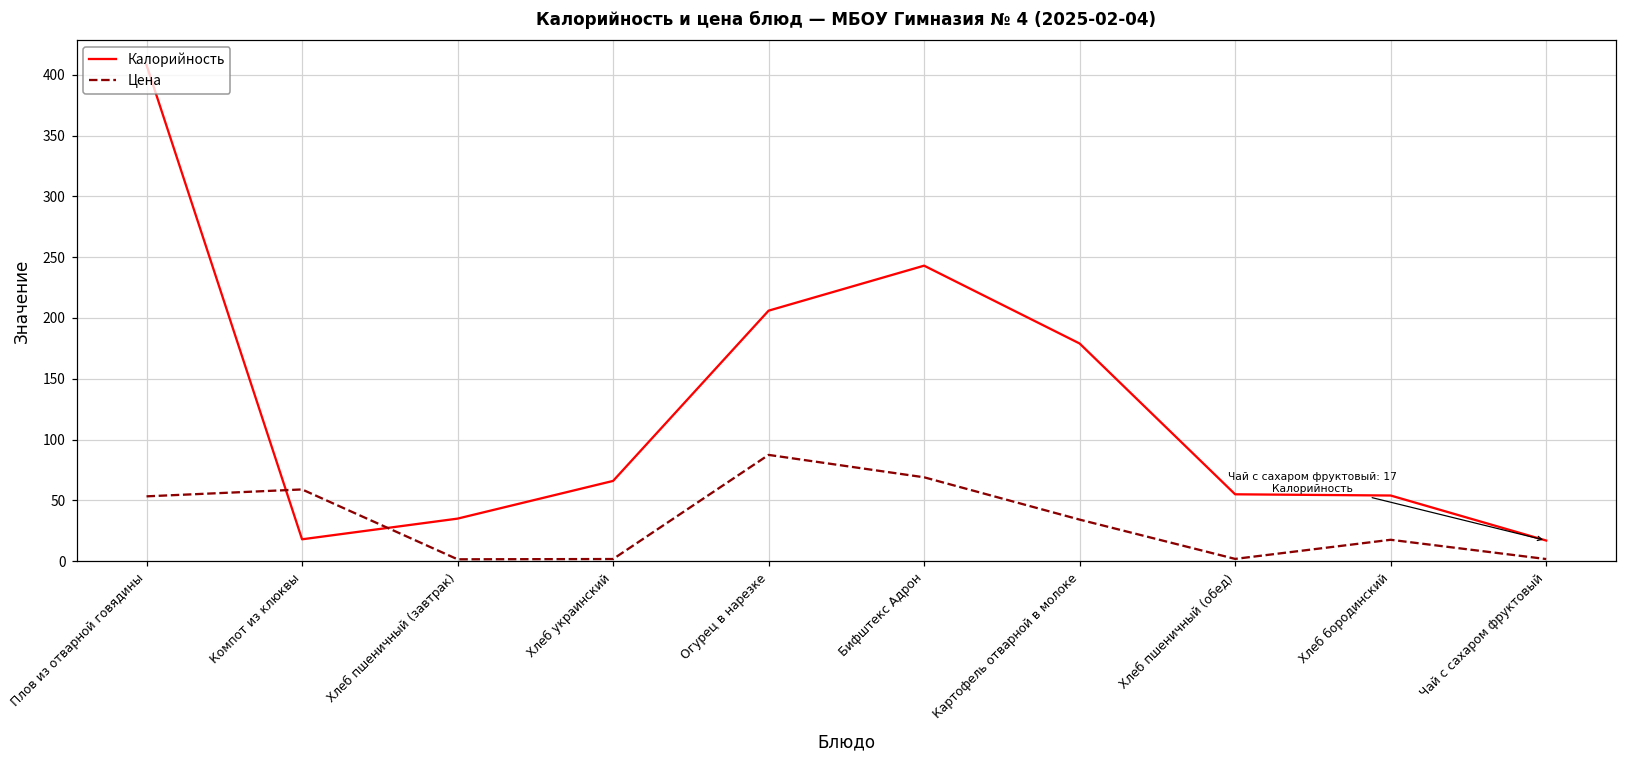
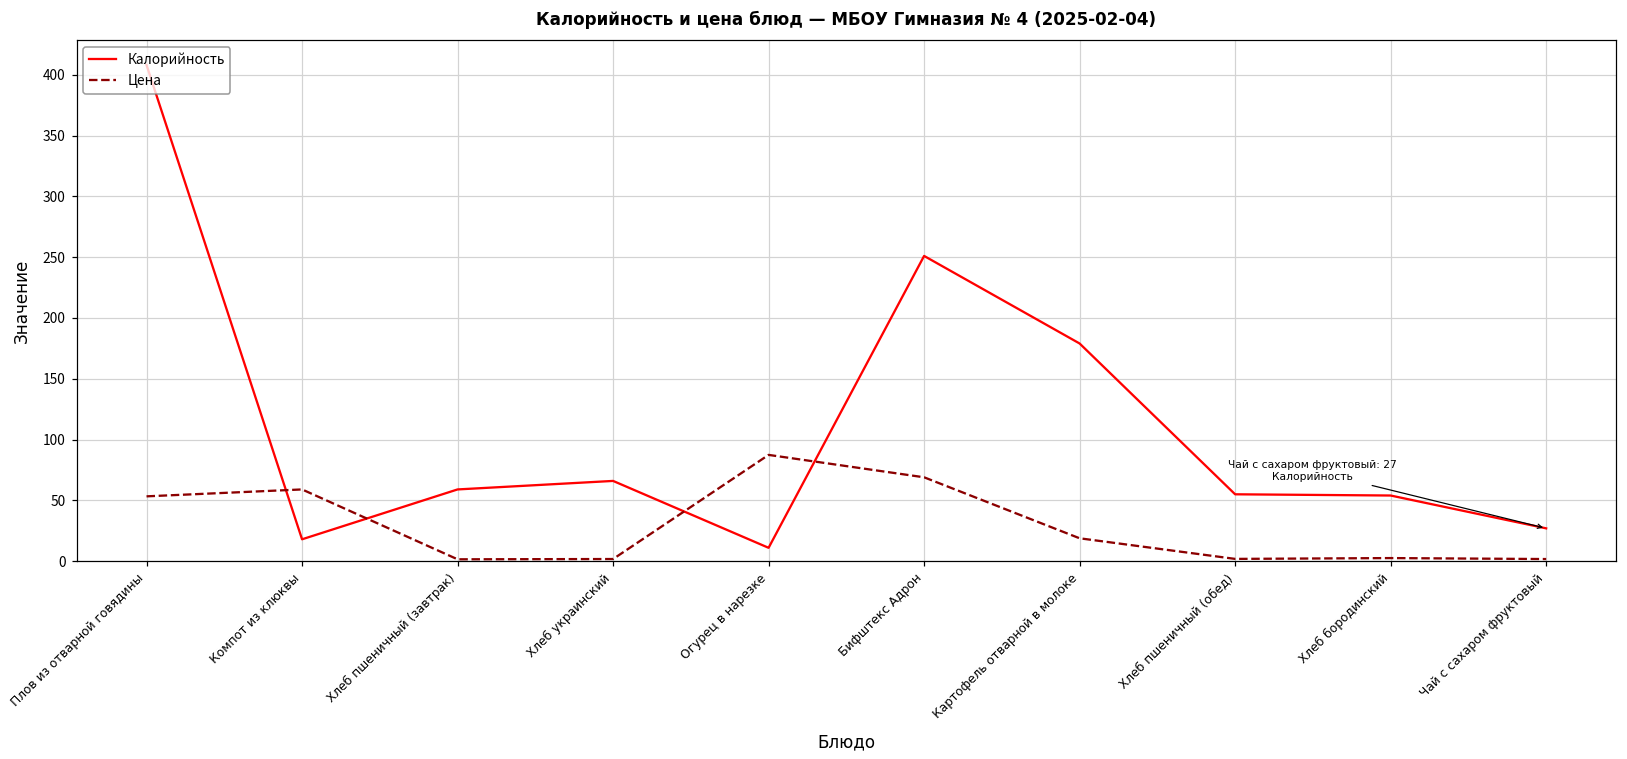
  {
    "Калорийность": {
-     "Хлеб пшеничный (завтрак)": 35,
-     "Огурец в нарезке": 206,
-     "Бифштекс Адрон": 243,
-     "Чай с сахаром фруктовый": 17
+     "Хлеб пшеничный (завтрак)": 59,
+     "Огурец в нарезке": 11,
+     "Бифштекс Адрон": 251,
+     "Чай с сахаром фруктовый": 27
    },
    "Цена": {
      "Плов из отварной говядины": 53,
      "Компот из клюквы": 59,
      "Хлеб пшеничный (завтрак)": 2,
      "Хлеб украинский": 2,
      "Огурец в нарезке": 87,
      "Бифштекс Адрон": 69,
-     "Картофель отварной в молоке": 34,
+     "Картофель отварной в молоке": 19,
      "Хлеб пшеничный (обед)": 2,
-     "Хлеб бородинский": 18,
+     "Хлеб бородинский": 3,
      "Чай с сахаром фруктовый": 2
    }
  }
